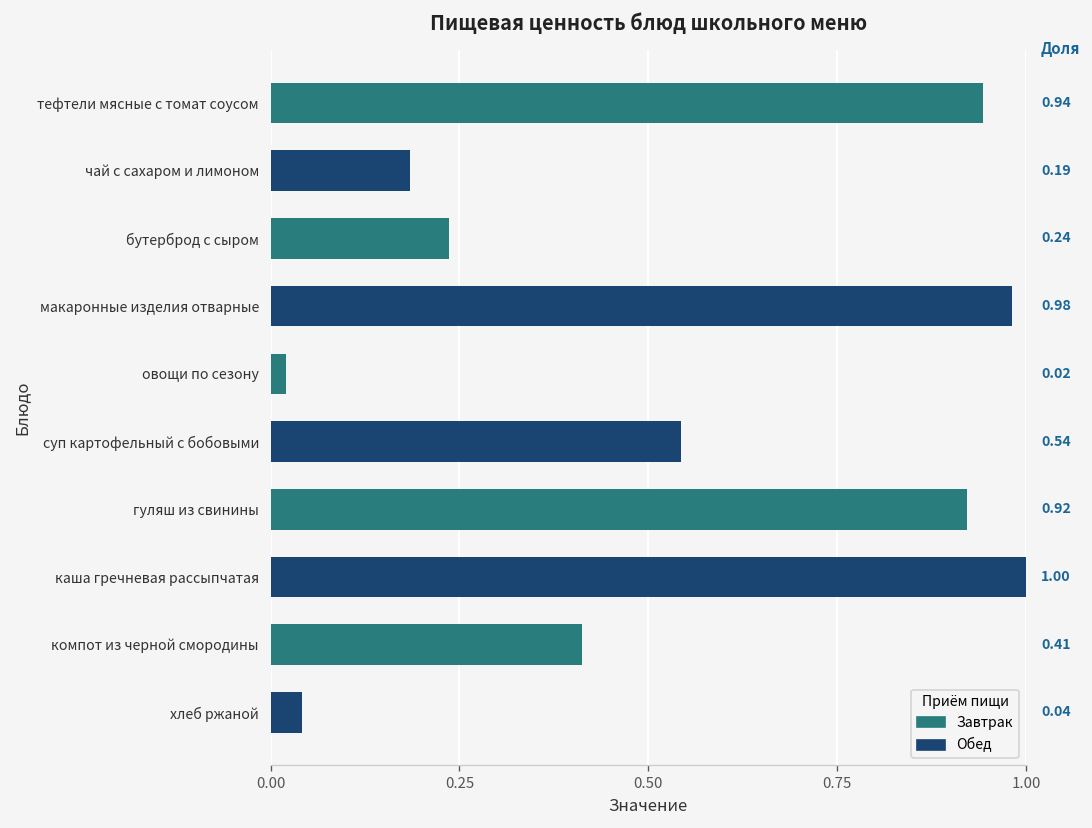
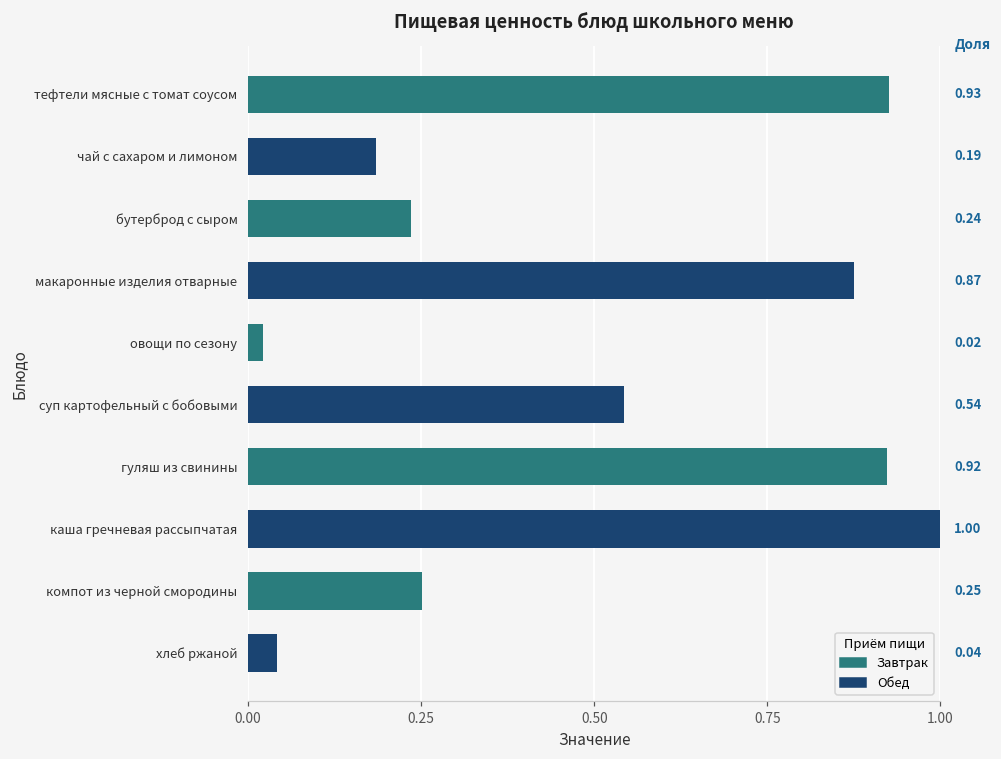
  {
-   "тефтели мясные с томат соусом": 0.94,
-   "макаронные изделия отварные": 0.98,
+   "тефтели мясные с томат соусом": 0.93,
+   "макаронные изделия отварные": 0.87,
    "каша гречневая рассыпчатая": 1.00,
-   "компот из черной смородины": 0.41
+   "компот из черной смородины": 0.25
  }
